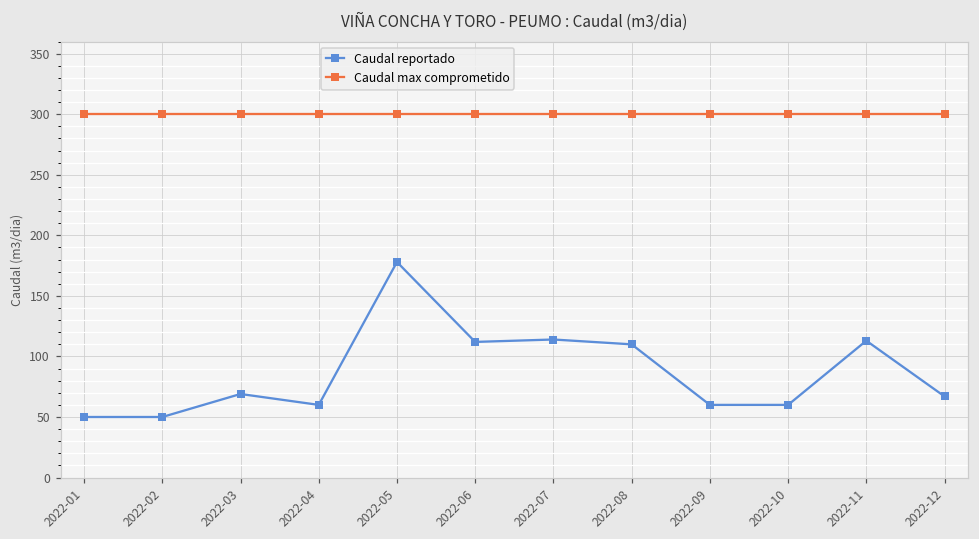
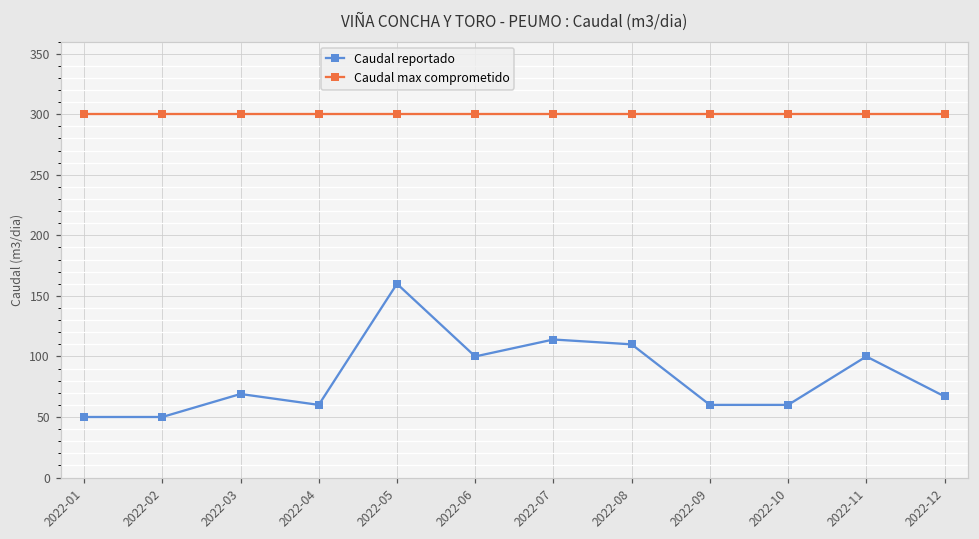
  {
    "Caudal reportado": {
      "2022-01": 50,
      "2022-02": 50,
      "2022-03": 69,
      "2022-04": 60,
-     "2022-05": 178,
-     "2022-06": 112,
+     "2022-05": 160,
+     "2022-06": 100,
      "2022-07": 114,
      "2022-08": 110,
      "2022-09": 60,
      "2022-10": 60,
-     "2022-11": 113,
+     "2022-11": 100,
      "2022-12": 67
    },
    "Caudal max comprometido": {
      "2022-01": 300,
      "2022-02": 300,
      "2022-03": 300,
      "2022-04": 300,
      "2022-05": 300,
      "2022-06": 300,
      "2022-07": 300,
      "2022-08": 300,
      "2022-09": 300,
      "2022-10": 300,
      "2022-11": 300,
      "2022-12": 300
    }
  }
